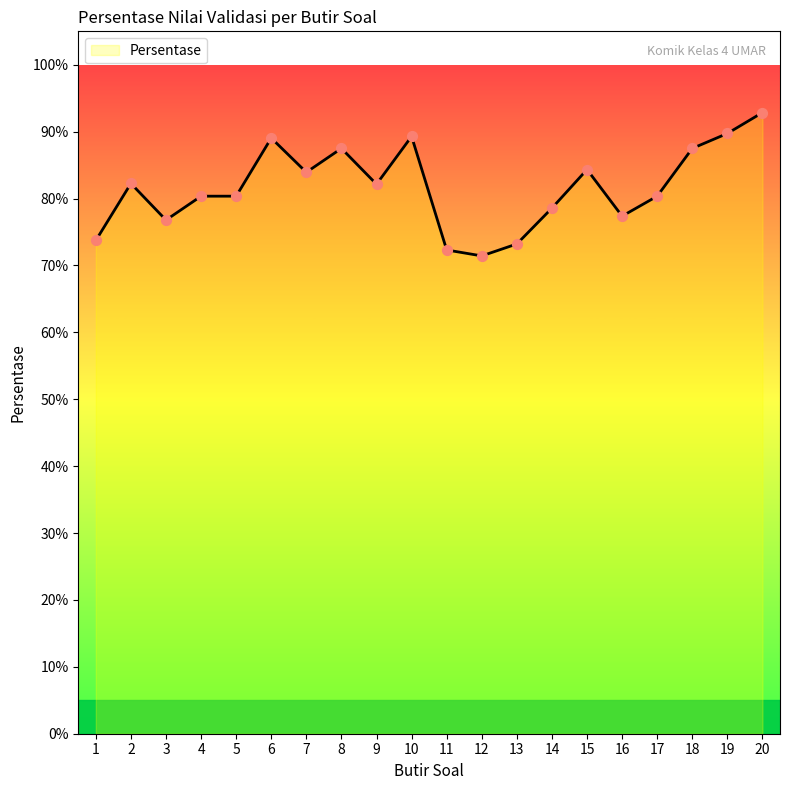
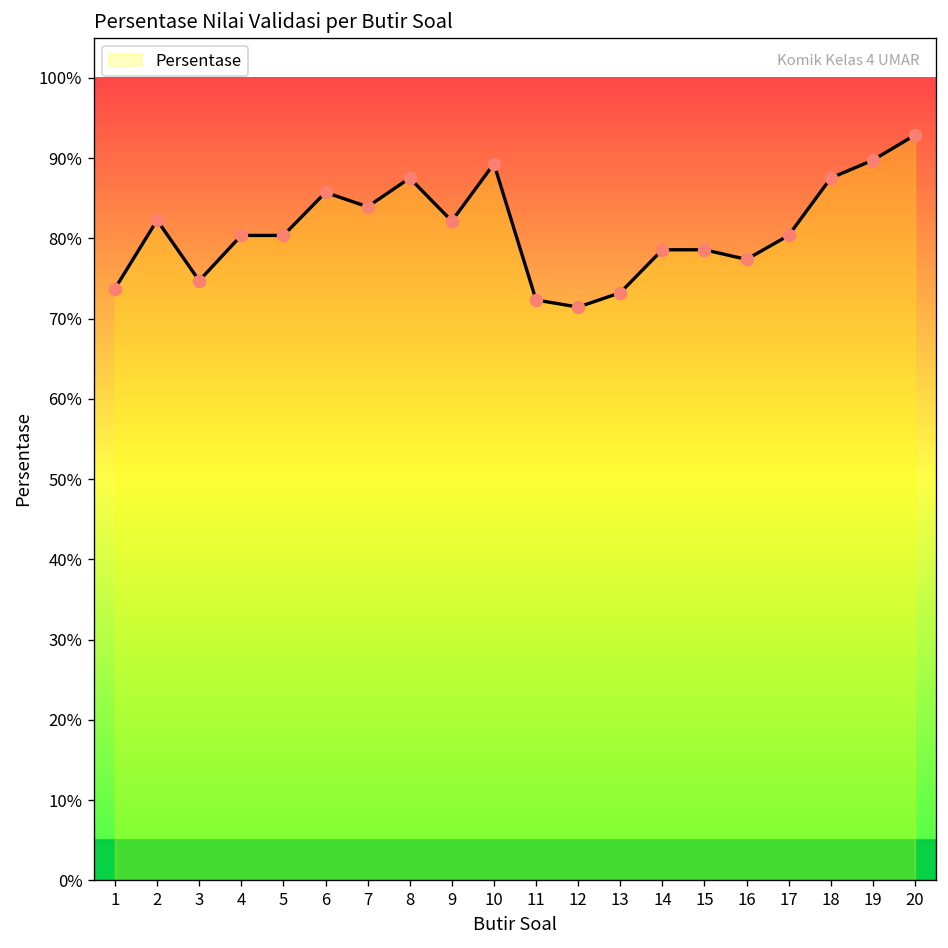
  {
    "1": "74%",
    "2": "82%",
-   "3": "77%",
+   "3": "75%",
    "4": "80%",
    "5": "80%",
-   "6": "89%",
+   "6": "86%",
    "7": "84%",
    "8": "88%",
    "9": "82%",
    "10": "89%",
    "11": "72%",
    "12": "71%",
    "13": "73%",
    "14": "79%",
-   "15": "84%",
+   "15": "79%",
    "16": "77%",
    "17": "80%",
    "18": "88%",
    "19": "90%",
    "20": "93%"
  }
